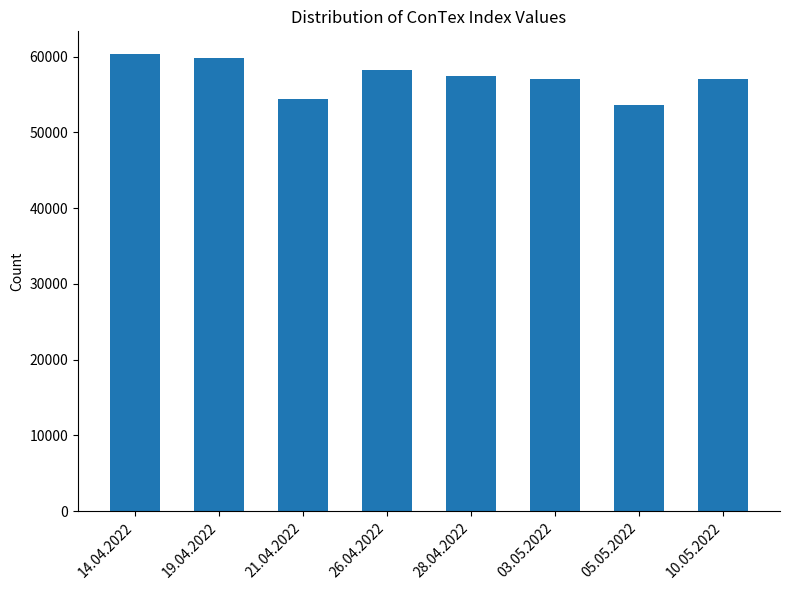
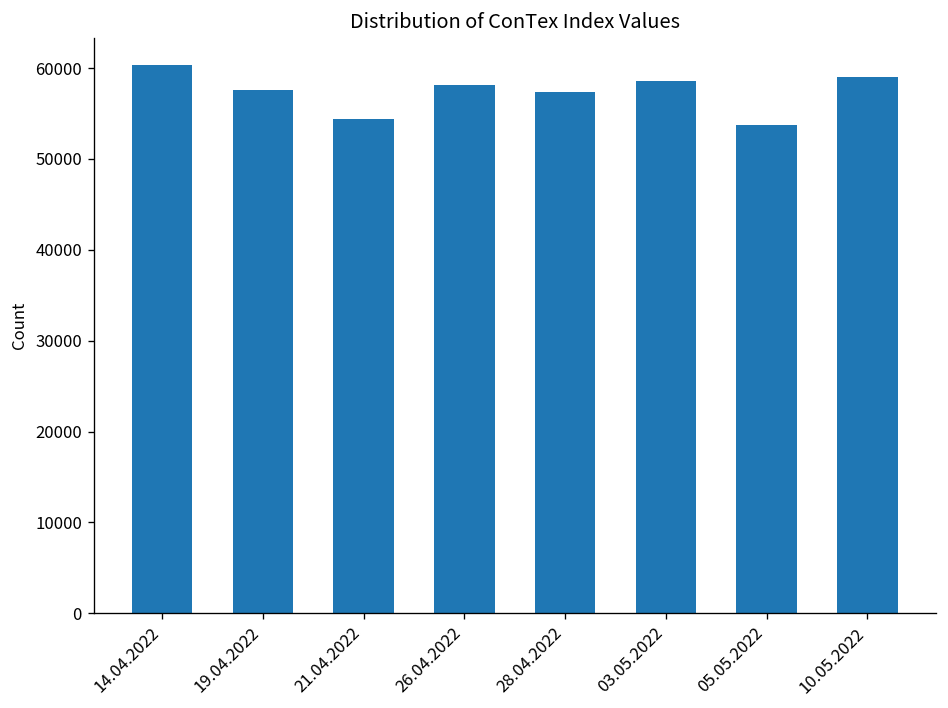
  {
    "14.04.2022": 60000,
-   "19.04.2022": 60000,
+   "19.04.2022": 58000,
    "21.04.2022": 54000,
    "26.04.2022": 58000,
    "28.04.2022": 57000,
-   "03.05.2022": 57000,
+   "03.05.2022": 59000,
    "05.05.2022": 54000,
-   "10.05.2022": 57000
+   "10.05.2022": 59000
  }
